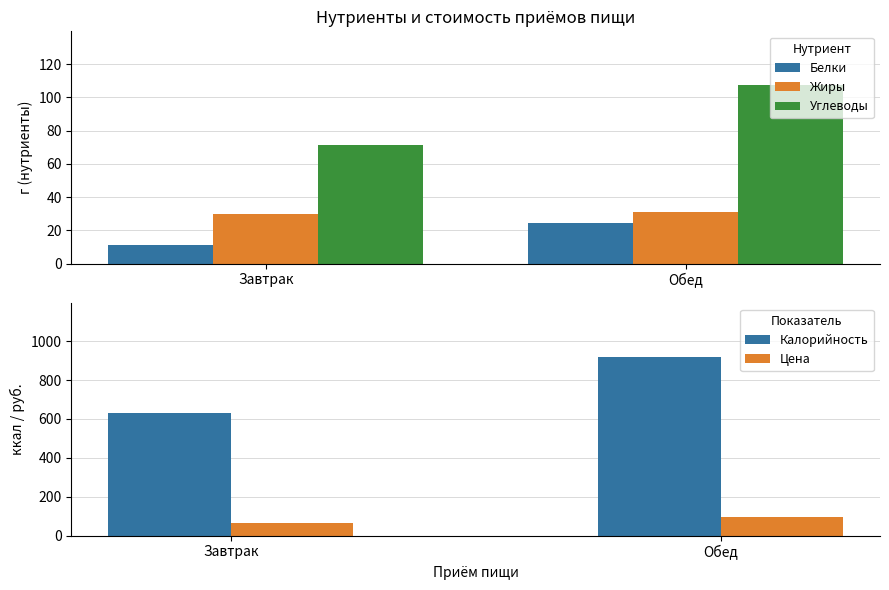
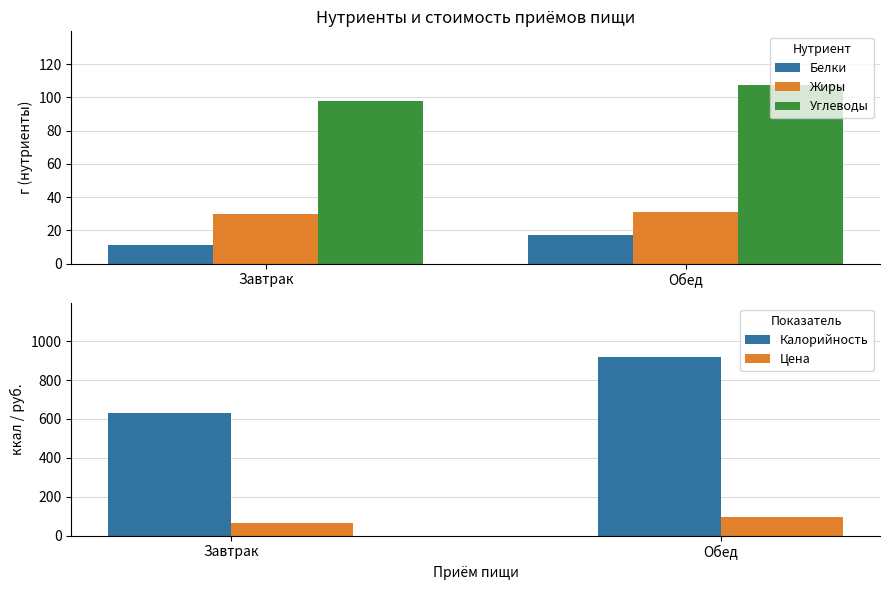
  {
    "Нутриенты и стоимость приёмов пищи": {
      "Белки": {
        "Завтрак": 11,
-       "Обед": 24
+       "Обед": 17
      },
      "Жиры": {
        "Завтрак": 30,
        "Обед": 31
      },
      "Углеводы": {
-       "Завтрак": 72
+       "Завтрак": 98
      }
    }
  }
